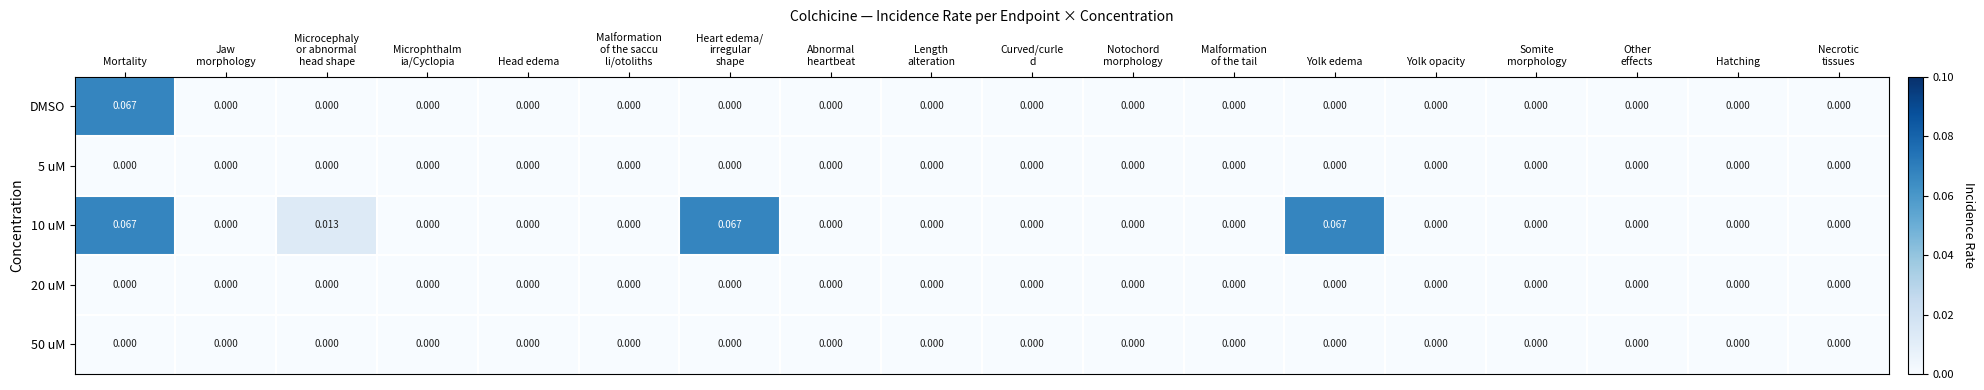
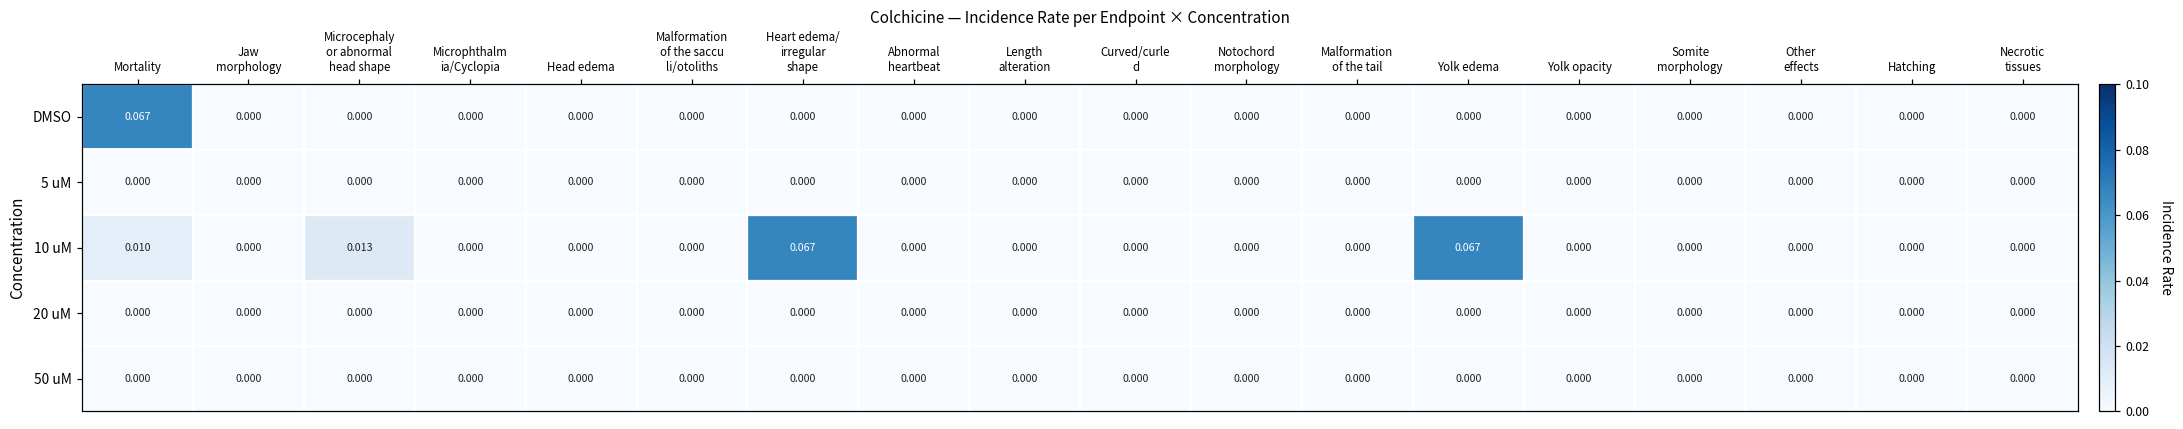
  {
    "DMSO": {
      "Mortality": 0.067,
      "Jaw morphology": 0.000,
      "Microcephaly or abnormal head shape": 0.000,
      "Microphthalm ia/Cyclopia": 0.000,
      "Head edema": 0.000,
      "Malformation of the saccu li/otoliths": 0.000,
      "Heart edema/ irregular shape": 0.000,
      "Abnormal heartbeat": 0.000,
      "Length alteration": 0.000,
      "Curved/curle d": 0.000,
      "Notochord morphology": 0.000,
      "Malformation of the tail": 0.000,
      "Yolk edema": 0.000,
      "Yolk opacity": 0.000,
      "Somite morphology": 0.000,
      "Other effects": 0.000,
      "Hatching": 0.000,
      "Necrotic tissues": 0.000
    },
    "5 uM": {
      "Mortality": 0.000,
      "Jaw morphology": 0.000,
      "Microcephaly or abnormal head shape": 0.000,
      "Microphthalm ia/Cyclopia": 0.000,
      "Head edema": 0.000,
      "Malformation of the saccu li/otoliths": 0.000,
      "Heart edema/ irregular shape": 0.000,
      "Abnormal heartbeat": 0.000,
      "Length alteration": 0.000,
      "Curved/curle d": 0.000,
      "Notochord morphology": 0.000,
      "Malformation of the tail": 0.000,
      "Yolk edema": 0.000,
      "Yolk opacity": 0.000,
      "Somite morphology": 0.000,
      "Other effects": 0.000,
      "Hatching": 0.000,
      "Necrotic tissues": 0.000
    },
    "10 uM": {
-     "Mortality": 0.067,
+     "Mortality": 0.010,
      "Jaw morphology": 0.000,
      "Microcephaly or abnormal head shape": 0.013,
      "Microphthalm ia/Cyclopia": 0.000,
      "Head edema": 0.000,
      "Malformation of the saccu li/otoliths": 0.000,
      "Heart edema/ irregular shape": 0.067,
      "Abnormal heartbeat": 0.000,
      "Length alteration": 0.000,
      "Curved/curle d": 0.000,
      "Notochord morphology": 0.000,
      "Malformation of the tail": 0.000,
      "Yolk edema": 0.067,
      "Yolk opacity": 0.000,
      "Somite morphology": 0.000,
      "Other effects": 0.000,
      "Hatching": 0.000,
      "Necrotic tissues": 0.000
    },
    "20 uM": {
      "Mortality": 0.000,
      "Jaw morphology": 0.000,
      "Microcephaly or abnormal head shape": 0.000,
      "Microphthalm ia/Cyclopia": 0.000,
      "Head edema": 0.000,
      "Malformation of the saccu li/otoliths": 0.000,
      "Heart edema/ irregular shape": 0.000,
      "Abnormal heartbeat": 0.000,
      "Length alteration": 0.000,
      "Curved/curle d": 0.000,
      "Notochord morphology": 0.000,
      "Malformation of the tail": 0.000,
      "Yolk edema": 0.000,
      "Yolk opacity": 0.000,
      "Somite morphology": 0.000,
      "Other effects": 0.000,
      "Hatching": 0.000,
      "Necrotic tissues": 0.000
    },
    "50 uM": {
      "Mortality": 0.000,
      "Jaw morphology": 0.000,
      "Microcephaly or abnormal head shape": 0.000,
      "Microphthalm ia/Cyclopia": 0.000,
      "Head edema": 0.000,
      "Malformation of the saccu li/otoliths": 0.000,
      "Heart edema/ irregular shape": 0.000,
      "Abnormal heartbeat": 0.000,
      "Length alteration": 0.000,
      "Curved/curle d": 0.000,
      "Notochord morphology": 0.000,
      "Malformation of the tail": 0.000,
      "Yolk edema": 0.000,
      "Yolk opacity": 0.000,
      "Somite morphology": 0.000,
      "Other effects": 0.000,
      "Hatching": 0.000,
      "Necrotic tissues": 0.000
    }
  }
